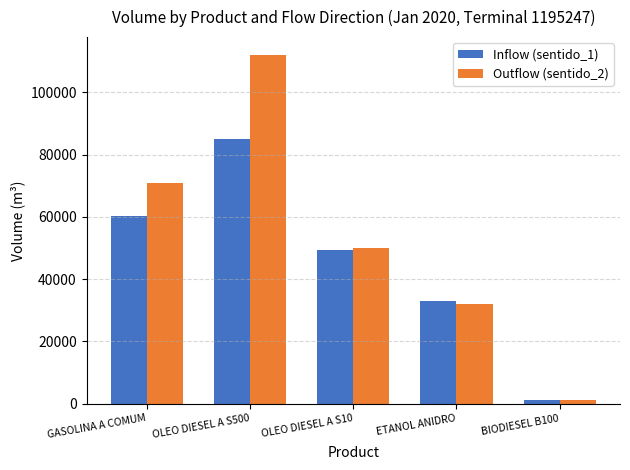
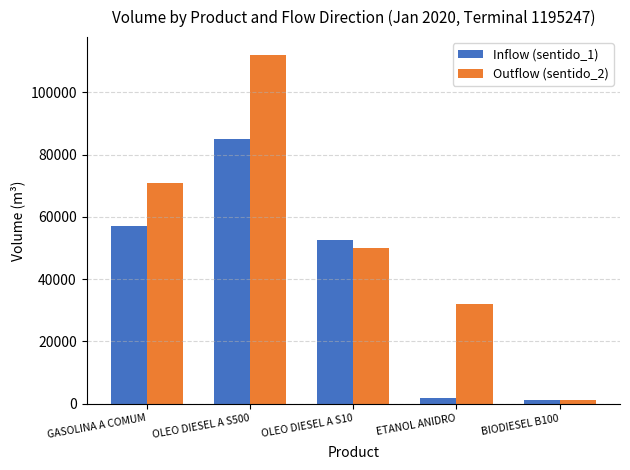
  {
    "Inflow (sentido_1)": {
-     "GASOLINA A COMUM": 60000,
+     "GASOLINA A COMUM": 57000,
      "OLEO DIESEL A S500": 85000,
-     "OLEO DIESEL A S10": 50000,
-     "ETANOL ANIDRO": 33000,
+     "OLEO DIESEL A S10": 53000,
+     "ETANOL ANIDRO": 2000,
      "BIODIESEL B100": 1000
    },
    "Outflow (sentido_2)": {
      "GASOLINA A COMUM": 71000,
      "OLEO DIESEL A S500": 112000,
      "OLEO DIESEL A S10": 50000,
      "ETANOL ANIDRO": 32000,
      "BIODIESEL B100": 1000
    }
  }
